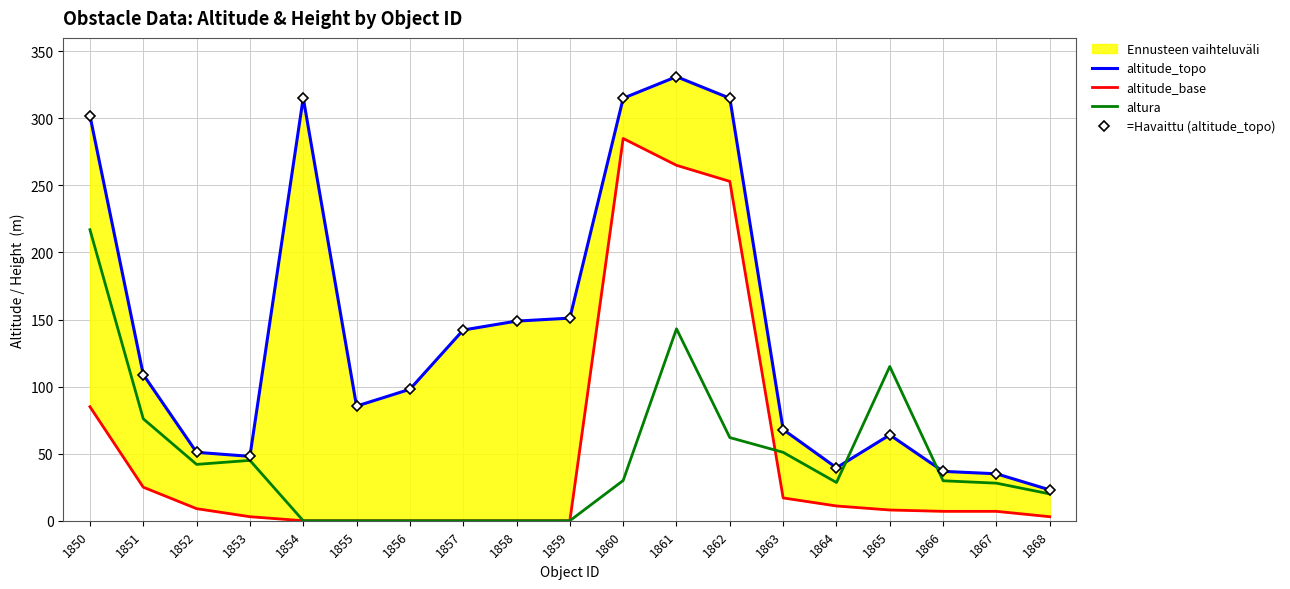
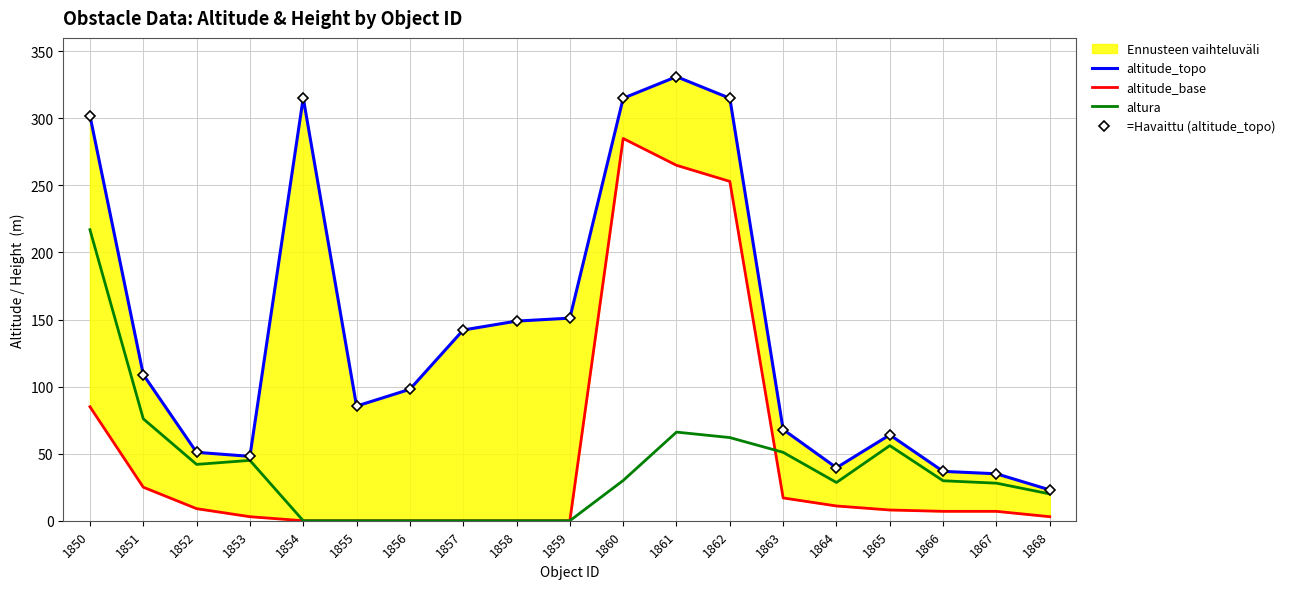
  {
    "Ennusteen vaihteluväli": {
      "1850": 302,
      "1851": 109,
      "1852": 51,
      "1853": 48,
      "1854": 315,
      "1855": 85,
      "1856": 98,
      "1857": 142,
      "1858": 149,
      "1859": 151,
      "1860": 315,
      "1861": 331,
      "1862": 315,
      "1863": 68,
      "1864": 40,
      "1865": 64,
      "1866": 37,
      "1867": 35,
      "1868": 23
    },
    "altitude_base": {
      "1850": 85,
      "1851": 25,
      "1852": 9,
      "1853": 3,
      "1860": 285,
      "1861": 265,
      "1862": 253,
      "1863": 17,
      "1864": 11,
      "1865": 8,
      "1866": 7,
      "1867": 7,
      "1868": 3
    },
    "altura": {
      "1850": 217,
      "1851": 76,
      "1852": 42,
      "1853": 45,
      "1860": 30,
-     "1861": 143,
+     "1861": 66,
      "1862": 62,
      "1863": 51,
      "1864": 29,
-     "1865": 115,
+     "1865": 56,
      "1866": 30,
      "1867": 28,
      "1868": 20
    }
  }
